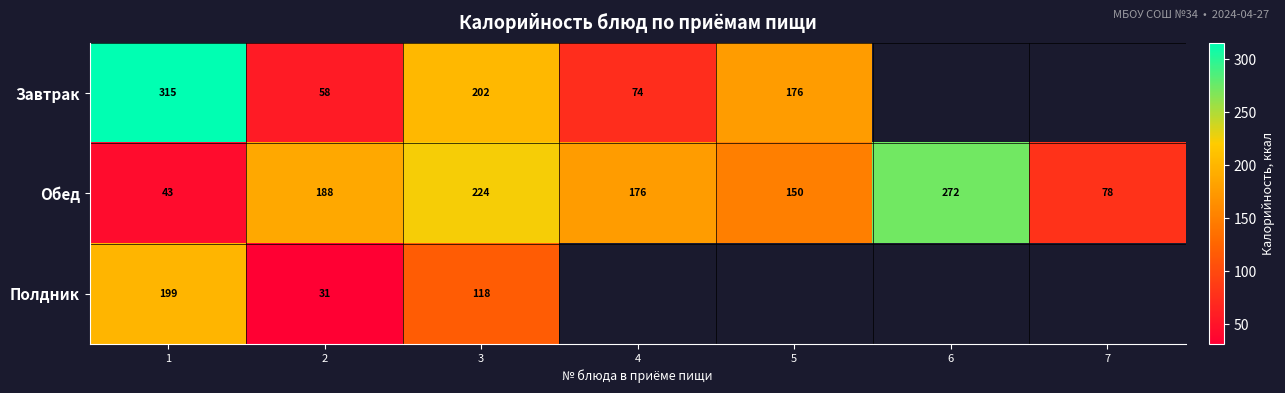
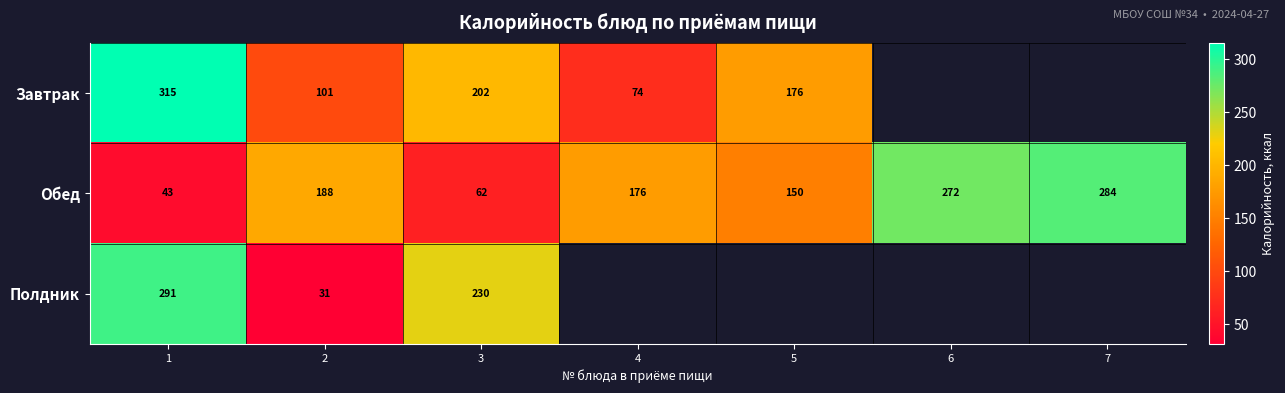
  {
    "Завтрак": {
      "1": 315,
-     "2": 58,
+     "2": 101,
      "3": 202,
      "4": 74,
      "5": 176
    },
    "Обед": {
      "1": 43,
      "2": 188,
-     "3": 224,
+     "3": 62,
      "4": 176,
      "5": 150,
      "6": 272,
-     "7": 78
+     "7": 284
    },
    "Полдник": {
-     "1": 199,
+     "1": 291,
      "2": 31,
-     "3": 118
+     "3": 230
    }
  }
